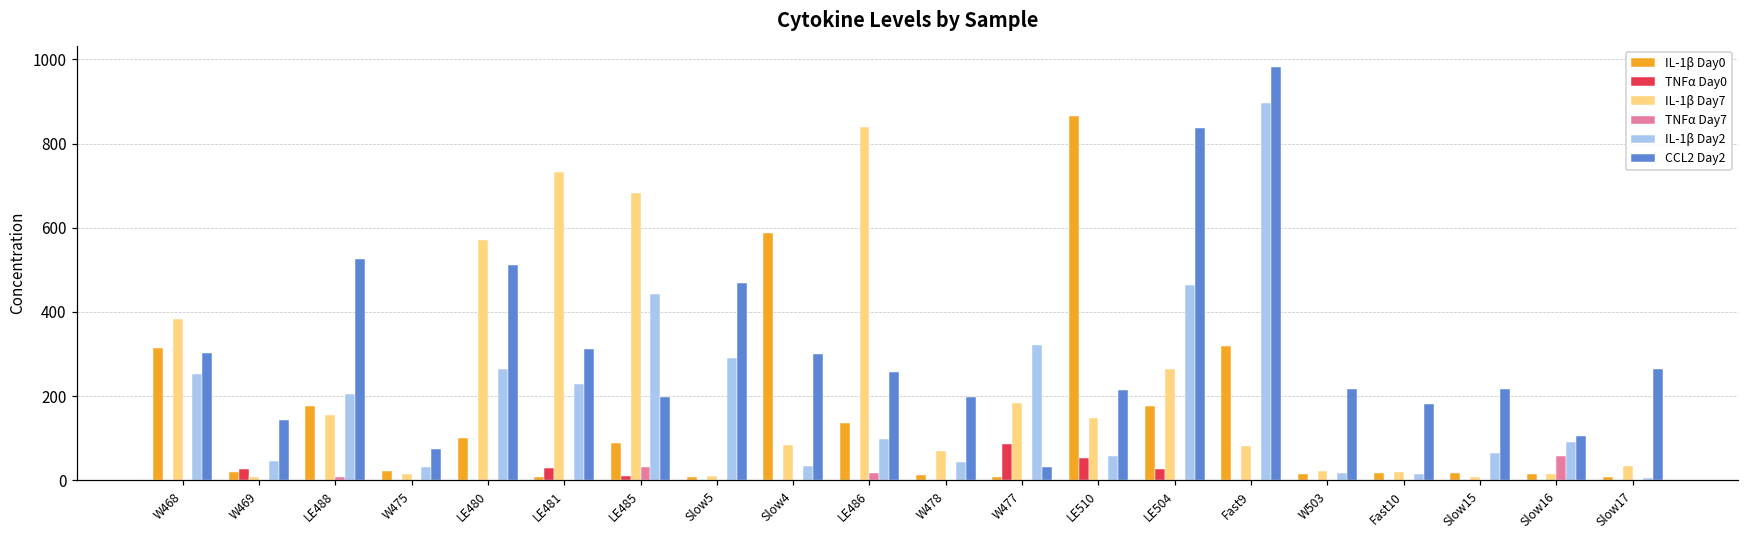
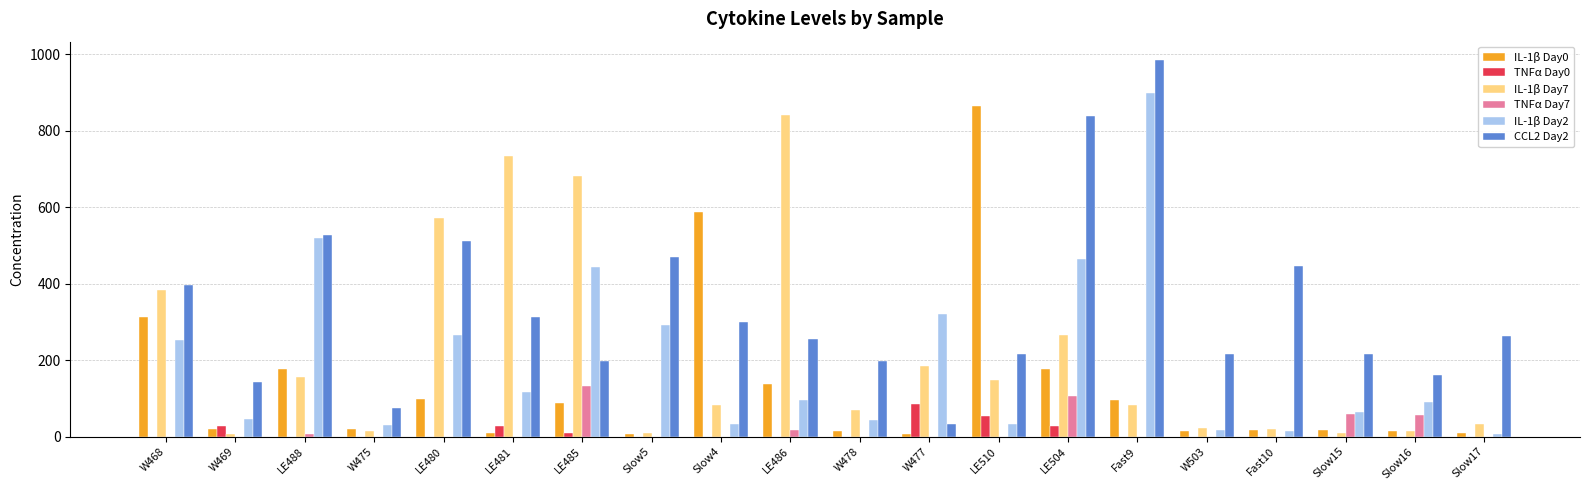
  {
    "IL-1β Day0": {
      "W468": 310,
      "W469": 20,
      "LE488": 180,
      "W475": 20,
      "LE480": 100,
      "LE481": 10,
      "LE485": 90,
      "Slow5": 10,
      "Slow4": 590,
      "LE486": 140,
      "W478": 10,
      "W477": 10,
      "LE510": 870,
      "LE504": 180,
-     "Fast9": 320,
+     "Fast9": 90,
      "W503": 10,
      "Fast10": 20,
      "Slow15": 20,
      "Slow16": 20,
      "Slow17": 10
    },
    "TNFα Day0": {
      "W468": 0,
      "W469": 30,
      "LE488": 0,
      "W475": 0,
      "LE480": 0,
      "LE481": 30,
      "LE485": 10,
      "Slow5": 0,
      "Slow4": 0,
      "LE486": 0,
      "W478": 0,
      "W477": 90,
      "LE510": 50,
      "LE504": 30,
      "Fast9": 0,
      "W503": 0,
      "Fast10": 0,
      "Slow15": 0,
      "Slow16": 0,
      "Slow17": 0
    },
    "IL-1β Day7": {
      "W468": 380,
      "W469": 10,
      "LE488": 160,
      "W475": 10,
      "LE480": 570,
      "LE481": 730,
      "LE485": 680,
      "Slow5": 10,
      "Slow4": 80,
      "LE486": 840,
      "W478": 70,
      "W477": 180,
      "LE510": 150,
      "LE504": 270,
      "Fast9": 80,
      "W503": 20,
      "Fast10": 20,
      "Slow15": 10,
      "Slow16": 20,
      "Slow17": 30
    },
    "TNFα Day7": {
      "W468": 0,
      "W469": 0,
      "LE488": 10,
      "W475": 0,
      "LE480": 0,
      "LE481": 0,
-     "LE485": 30,
+     "LE485": 130,
      "Slow5": 0,
      "Slow4": 0,
      "LE486": 20,
      "W478": 0,
      "W477": 0,
      "LE510": 0,
-     "LE504": 0,
+     "LE504": 110,
      "Fast9": 0,
      "W503": 0,
      "Fast10": 0,
-     "Slow15": 0,
+     "Slow15": 60,
      "Slow16": 60,
      "Slow17": 0
    },
    "IL-1β Day2": {
      "W468": 250,
      "W469": 50,
-     "LE488": 200,
+     "LE488": 520,
      "W475": 30,
      "LE480": 270,
-     "LE481": 230,
+     "LE481": 120,
      "LE485": 440,
      "Slow5": 290,
      "Slow4": 30,
      "LE486": 100,
      "W478": 40,
      "W477": 320,
-     "LE510": 60,
+     "LE510": 30,
      "LE504": 460,
      "Fast9": 900,
      "W503": 20,
      "Fast10": 20,
      "Slow15": 60,
      "Slow16": 90
    },
    "CCL2 Day2": {
-     "W468": 300,
+     "W468": 400,
      "W469": 140,
      "LE488": 530,
      "W475": 70,
      "LE480": 510,
      "LE481": 310,
      "LE485": 200,
      "Slow5": 470,
      "Slow4": 300,
      "LE486": 260,
      "W478": 200,
      "W477": 30,
      "LE510": 210,
      "LE504": 840,
      "Fast9": 980,
      "W503": 220,
-     "Fast10": 180,
+     "Fast10": 450,
      "Slow15": 220,
-     "Slow16": 110,
+     "Slow16": 160,
      "Slow17": 260
    }
  }
